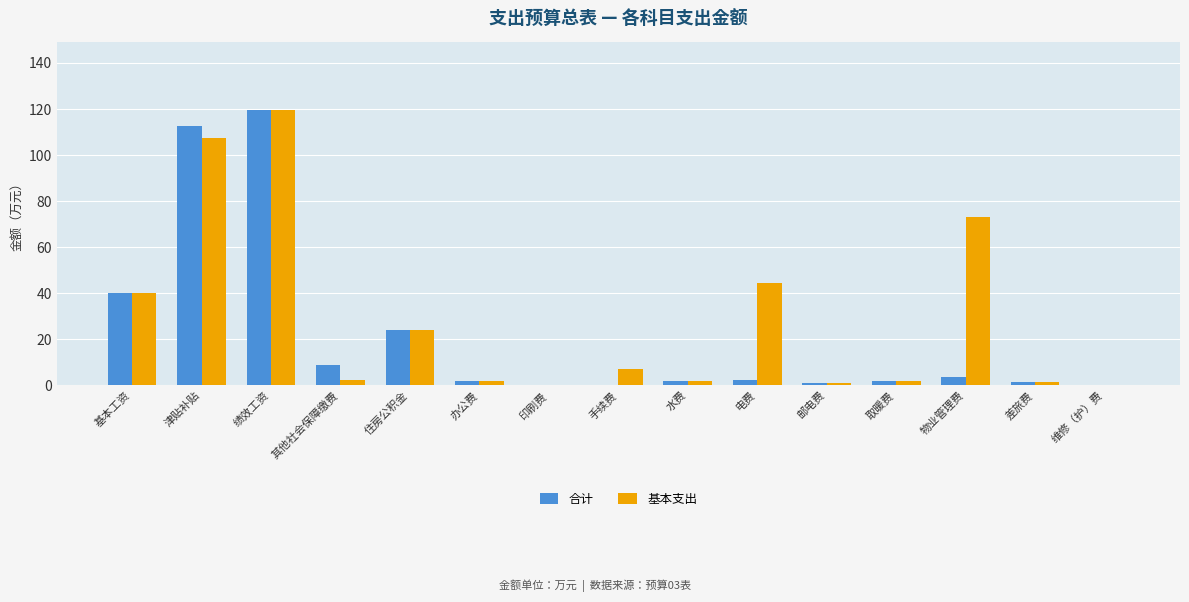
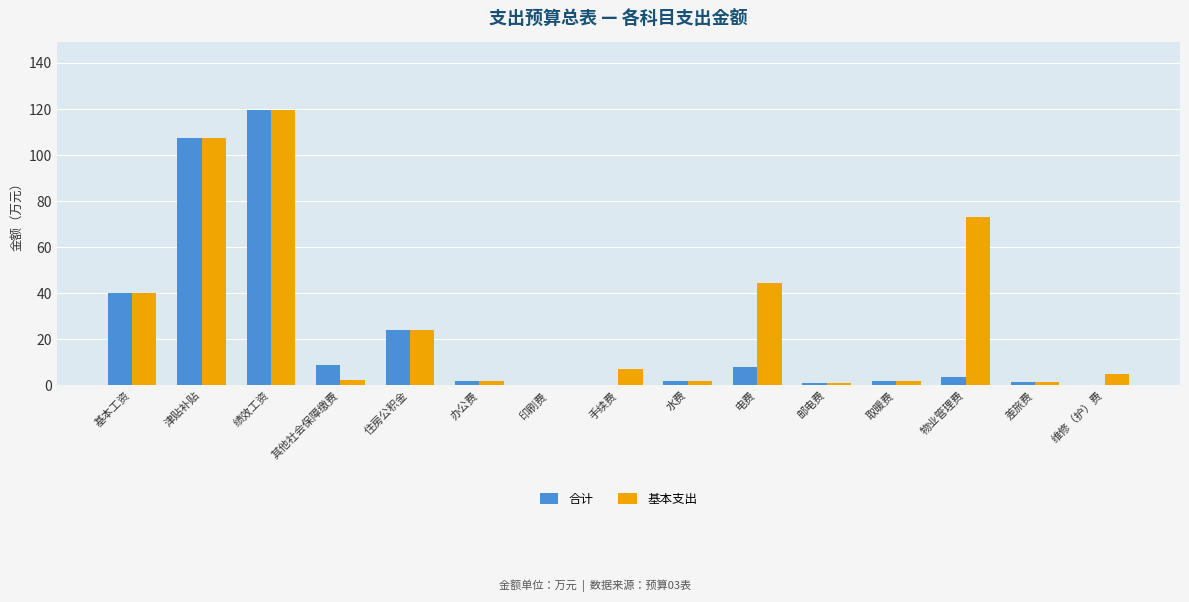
  {
    "合计": {
      "基本工资": 40,
-     "津贴补贴": 113,
+     "津贴补贴": 108,
      "绩效工资": 119,
      "其他社会保障缴费": 9,
      "住房公积金": 24,
      "办公费": 2,
      "水费": 2,
-     "电费": 3,
+     "电费": 8,
      "取暖费": 2,
      "物业管理费": 4,
      "差旅费": 2
    },
    "基本支出": {
      "基本工资": 40,
      "津贴补贴": 108,
      "绩效工资": 119,
      "其他社会保障缴费": 2,
      "住房公积金": 24,
      "办公费": 2,
      "手续费": 7,
      "水费": 2,
      "电费": 45,
      "取暖费": 2,
      "物业管理费": 73,
      "差旅费": 2,
-     "维修（护）费": 0
+     "维修（护）费": 5
    }
  }
